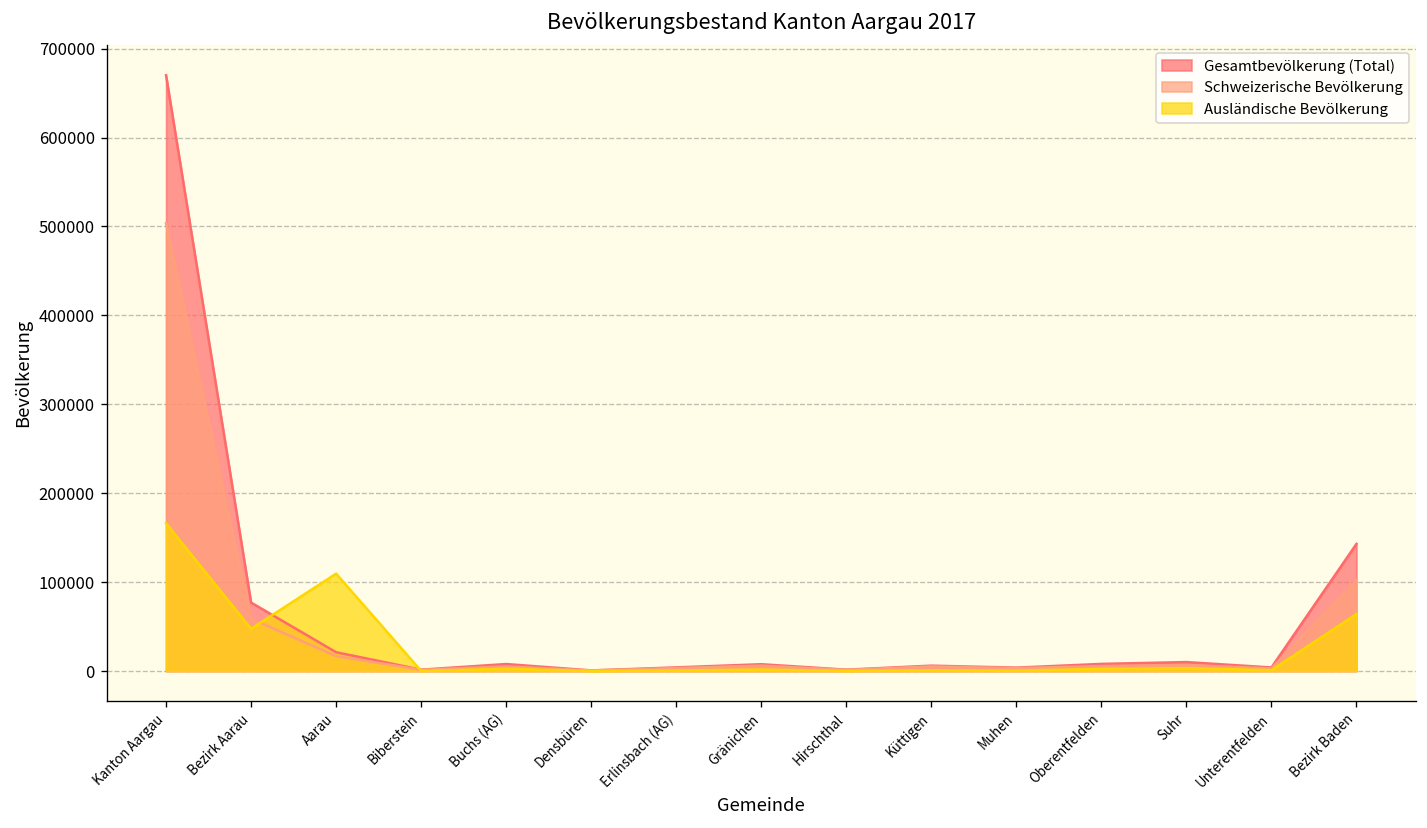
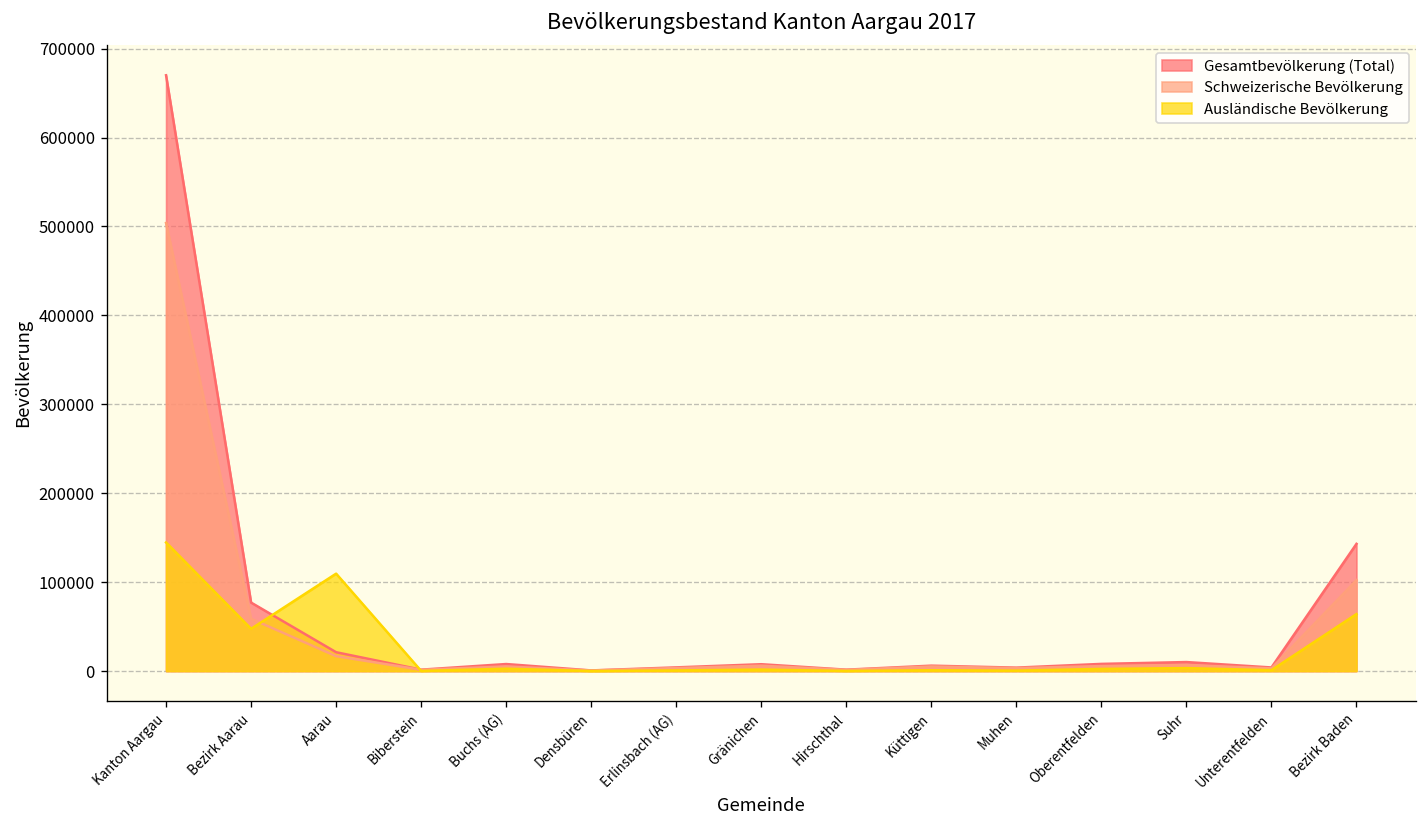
  {
    "Ausländische Bevölkerung": {
-     "Kanton Aargau": 170000,
+     "Kanton Aargau": 140000,
      "Bezirk Aarau": 50000,
      "Aarau": 110000,
      "Gränichen": 0,
      "Küttigen": 0,
      "Bezirk Baden": 60000
    }
  }
